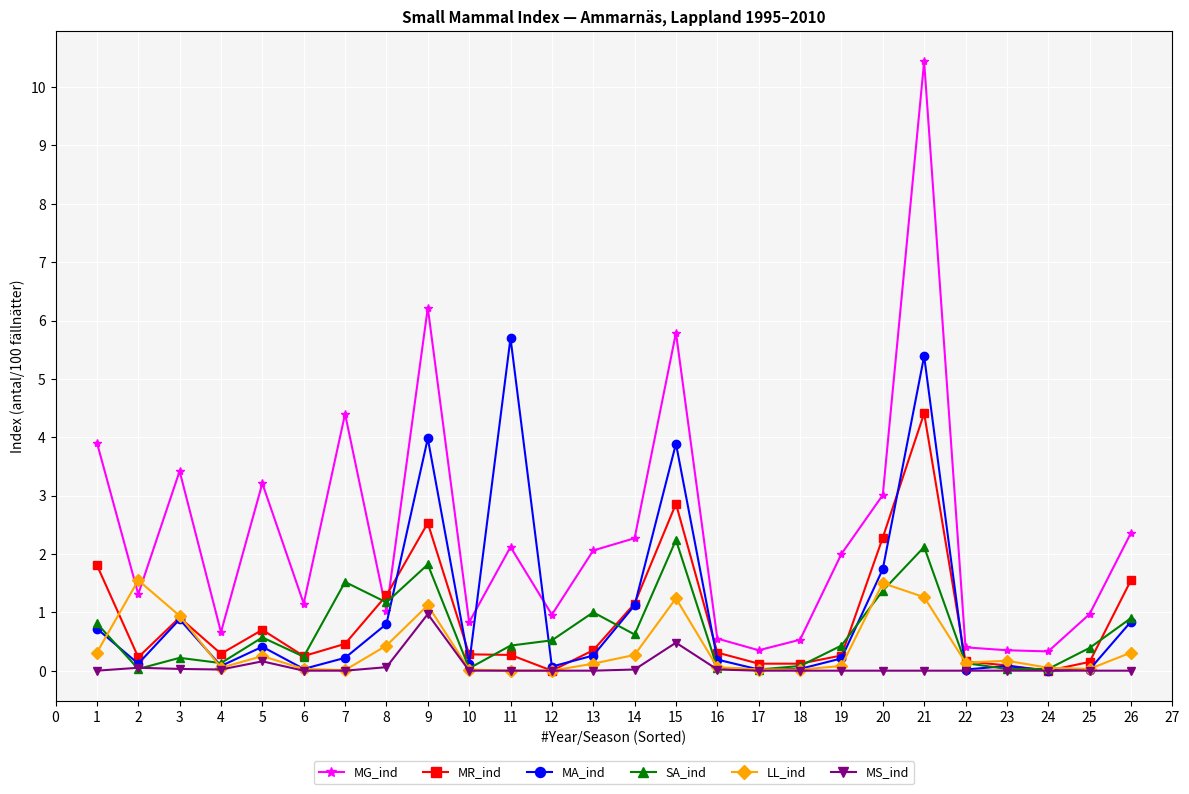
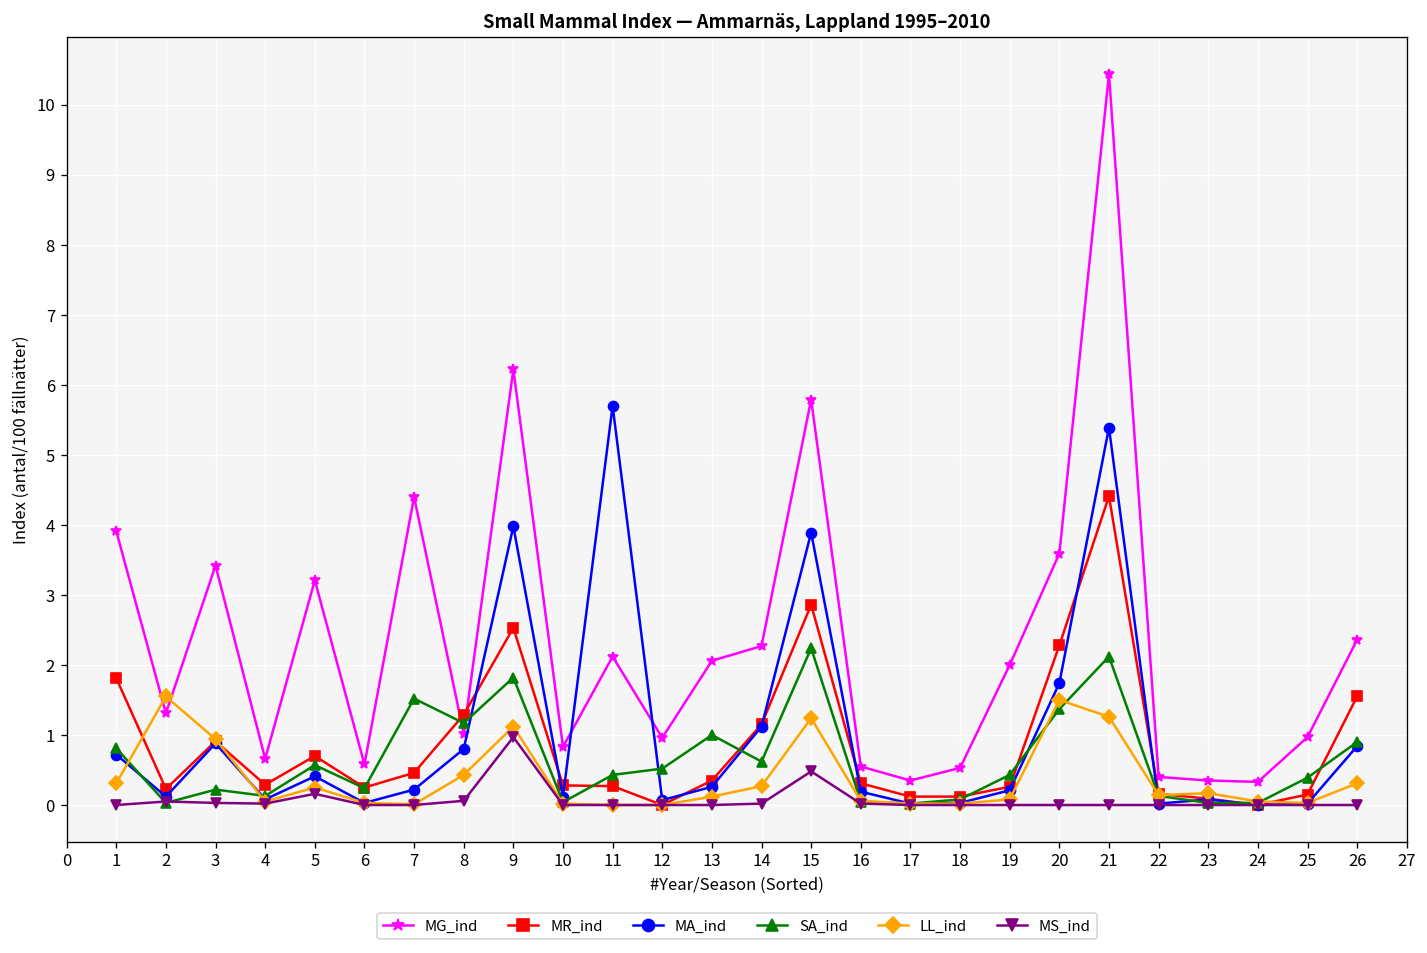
  {
    "MG_ind": {
      "1": 3.9,
      "2": 1.3,
      "3": 3.4,
      "4": 0.7,
      "5": 3.2,
-     "6": 1.2,
+     "6": 0.6,
      "7": 4.4,
      "8": 1.0,
      "9": 6.2,
      "10": 0.8,
      "11": 2.1,
      "12": 1.0,
      "13": 2.1,
      "14": 2.3,
      "15": 5.8,
      "16": 0.6,
      "17": 0.4,
      "18": 0.5,
      "19": 2.0,
-     "20": 3.0,
+     "20": 3.6,
      "21": 10.4,
      "22": 0.4,
      "23": 0.4,
      "24": 0.3,
      "25": 1.0,
      "26": 2.4
    },
    "MR_ind": {
      "1": 1.8,
      "2": 0.2,
      "4": 0.3,
      "5": 0.7,
      "7": 0.5,
      "8": 1.3,
      "9": 2.5,
      "10": 0.3,
      "11": 0.3,
      "13": 0.4,
      "15": 2.9,
      "16": 0.3,
      "17": 0.1,
      "19": 0.3,
      "20": 2.3,
      "21": 4.4,
      "25": 0.2,
      "26": 1.6
    },
    "MA_ind": {
      "1": 0.7,
      "2": 0.1,
      "5": 0.4,
      "7": 0.2,
      "8": 0.8,
      "9": 4.0,
      "10": 0.1,
      "11": 5.7,
      "12": 0.1,
      "13": 0.3,
      "15": 3.9,
      "16": 0.2,
      "19": 0.2,
      "20": 1.7,
      "21": 5.4,
      "26": 0.8
    },
    "SA_ind": {
      "1": 0.8,
      "3": 0.2,
      "4": 0.1,
      "5": 0.6,
      "7": 1.5,
      "8": 1.2,
      "9": 1.8,
      "11": 0.4,
      "12": 0.5,
      "13": 1.0,
      "14": 0.6,
      "15": 2.2,
      "19": 0.4,
      "20": 1.4,
      "21": 2.1,
      "25": 0.4,
      "26": 0.9
    },
    "LL_ind": {
      "1": 0.3,
      "2": 1.6,
      "5": 0.3,
      "8": 0.4,
      "9": 1.1,
      "13": 0.1,
      "14": 0.3,
      "15": 1.2,
      "19": 0.1,
      "20": 1.5,
      "21": 1.3,
      "23": 0.2,
      "26": 0.3
    },
    "MS_ind": {
      "1": 0.0,
      "3": 0.0,
      "5": 0.2,
      "8": 0.1,
      "9": 1.0,
      "13": 0.0,
      "14": 0.0,
      "15": 0.5,
      "19": 0.0,
      "20": 0.0,
      "21": 0.0,
      "26": 0.0
    }
  }
